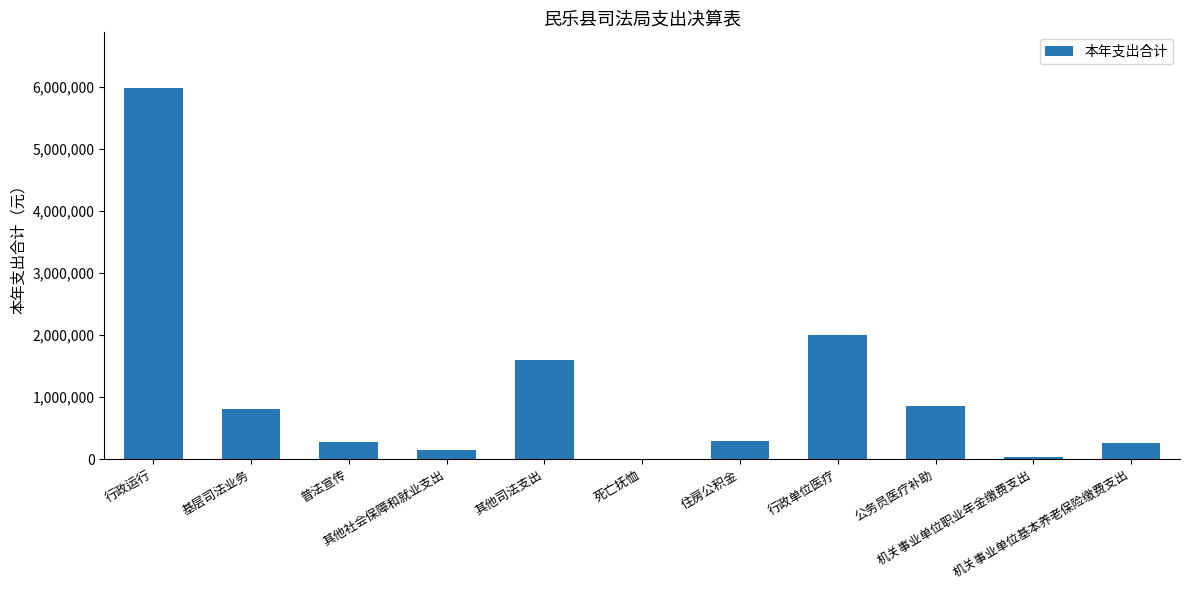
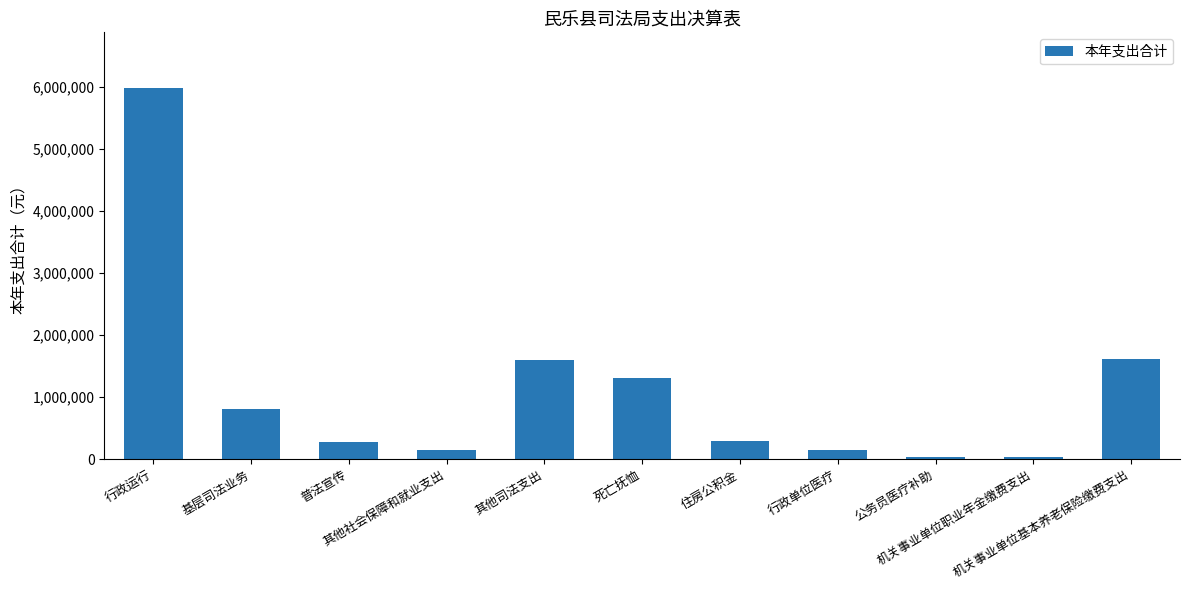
  {
    "行政运行": "6,000,000",
    "基层司法业务": "800,000",
    "普法宣传": "300,000",
    "其他社会保障和就业支出": "200,000",
    "其他司法支出": "1,600,000",
-   "死亡抚恤": "0",
+   "死亡抚恤": "1,300,000",
    "住房公积金": "300,000",
-   "行政单位医疗": "2,000,000",
-   "公务员医疗补助": "900,000",
-   "机关事业单位基本养老保险缴费支出": "300,000"
+   "行政单位医疗": "200,000",
+   "公务员医疗补助": "0",
+   "机关事业单位基本养老保险缴费支出": "1,600,000"
  }
